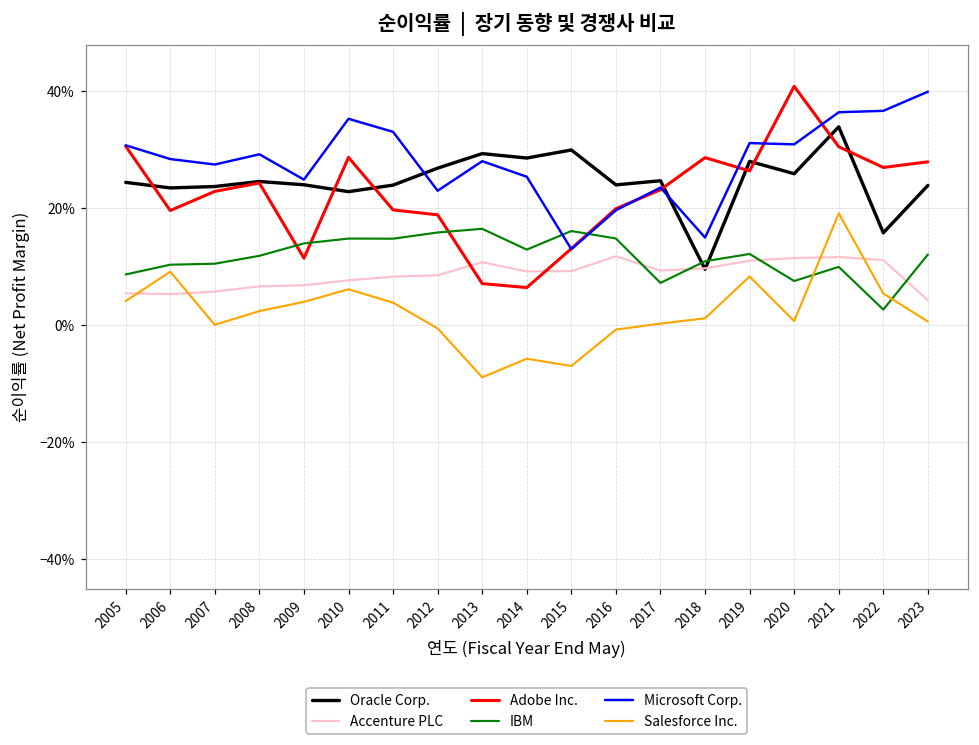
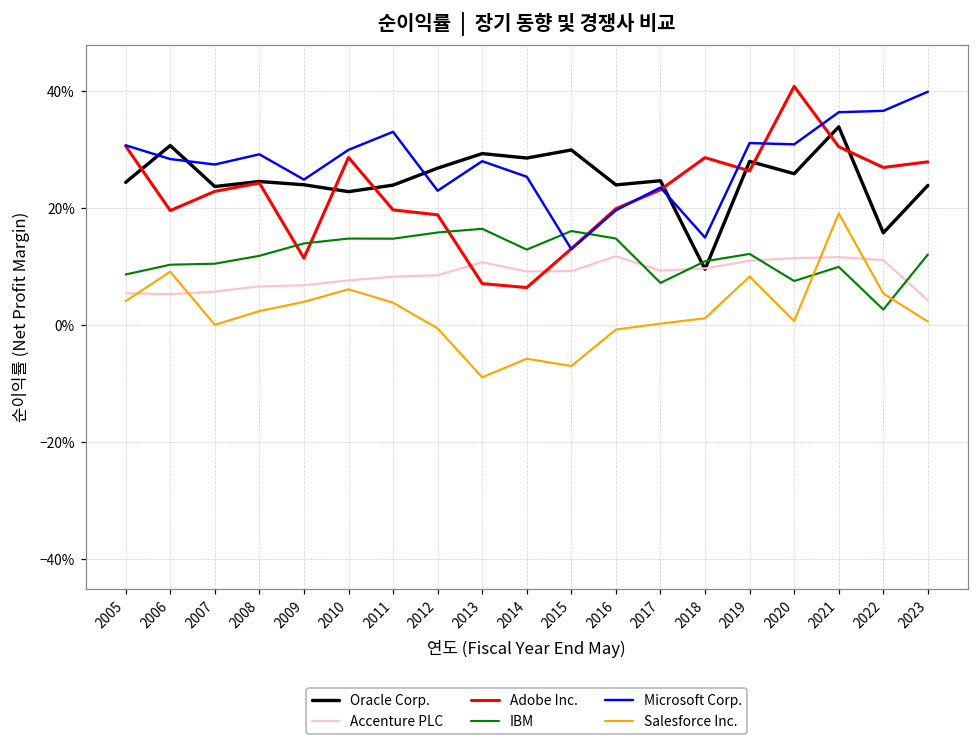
  {
    "Oracle Corp.": {
      "2005": "24%",
-     "2006": "24%",
+     "2006": "31%",
      "2007": "24%",
      "2009": "24%",
      "2010": "23%",
      "2011": "24%",
      "2012": "27%",
      "2013": "29%",
      "2014": "29%",
      "2015": "30%",
      "2016": "24%",
      "2017": "25%",
      "2019": "28%",
      "2020": "26%",
      "2021": "34%",
      "2022": "16%",
      "2023": "24%"
    },
    "Accenture PLC": {
      "2005": "6%",
      "2006": "5%",
      "2007": "6%",
      "2008": "7%",
      "2009": "7%",
      "2010": "8%",
      "2011": "8%",
      "2012": "9%",
      "2013": "11%",
      "2014": "9%",
      "2015": "9%",
      "2016": "12%",
      "2017": "9%",
      "2019": "11%",
      "2020": "12%",
      "2021": "12%",
      "2022": "11%",
      "2023": "4%"
    },
    "Adobe Inc.": {
      "2006": "20%",
      "2007": "23%",
      "2009": "12%",
      "2010": "29%",
      "2011": "20%",
      "2012": "19%",
      "2013": "7%",
      "2014": "6%",
      "2018": "29%",
      "2019": "26%",
      "2020": "41%",
      "2021": "31%",
      "2022": "27%",
      "2023": "28%"
    },
    "IBM": {
      "2005": "9%",
      "2006": "10%",
      "2007": "11%",
      "2008": "12%",
      "2009": "14%",
      "2010": "15%",
      "2011": "15%",
      "2012": "16%",
      "2013": "17%",
      "2014": "13%",
      "2015": "16%",
      "2016": "15%",
      "2017": "7%",
      "2018": "11%",
      "2019": "12%",
      "2020": "8%",
      "2021": "10%",
      "2022": "3%",
      "2023": "12%"
    },
    "Microsoft Corp.": {
      "2006": "28%",
      "2007": "28%",
      "2008": "29%",
      "2009": "25%",
-     "2010": "35%",
+     "2010": "30%",
      "2011": "33%",
      "2012": "23%",
      "2013": "28%",
      "2014": "25%",
      "2018": "15%",
      "2019": "31%",
      "2020": "31%",
      "2021": "36%",
      "2022": "37%",
      "2023": "40%"
    },
    "Salesforce Inc.": {
      "2005": "4%",
      "2006": "9%",
      "2007": "0%",
      "2008": "2%",
      "2009": "4%",
      "2010": "6%",
      "2011": "4%",
      "2012": "-1%",
      "2013": "-9%",
      "2014": "-6%",
      "2015": "-7%",
      "2016": "-1%",
      "2017": "0%",
      "2018": "1%",
      "2019": "8%",
      "2020": "1%",
      "2021": "19%",
      "2022": "5%",
      "2023": "1%"
    }
  }
